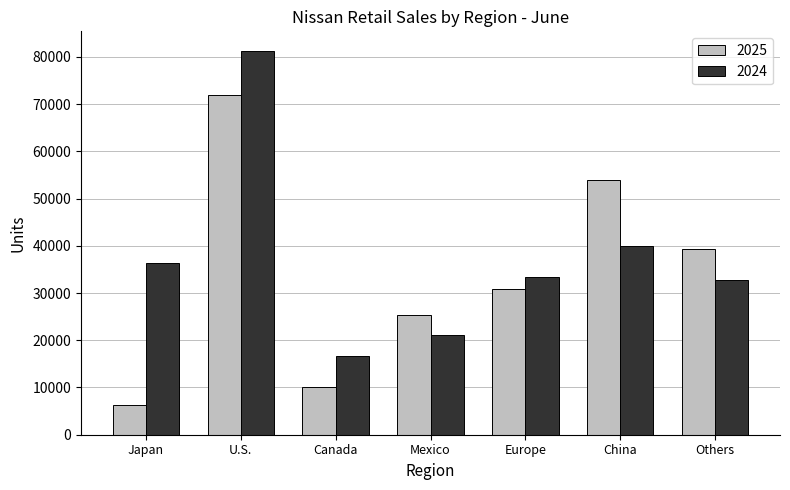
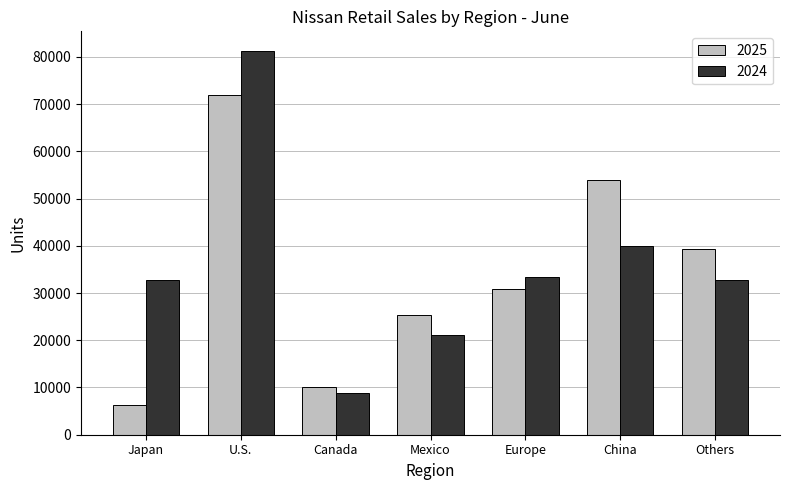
  {
    "2025": {
      "Japan": 6000,
      "U.S.": 72000,
      "Canada": 10000,
      "Mexico": 25000,
      "Europe": 31000,
      "China": 54000,
      "Others": 39000
    },
    "2024": {
-     "Japan": 36000,
+     "Japan": 33000,
      "U.S.": 81000,
-     "Canada": 17000,
+     "Canada": 9000,
      "Mexico": 21000,
      "Europe": 33000,
      "China": 40000,
      "Others": 33000
    }
  }
